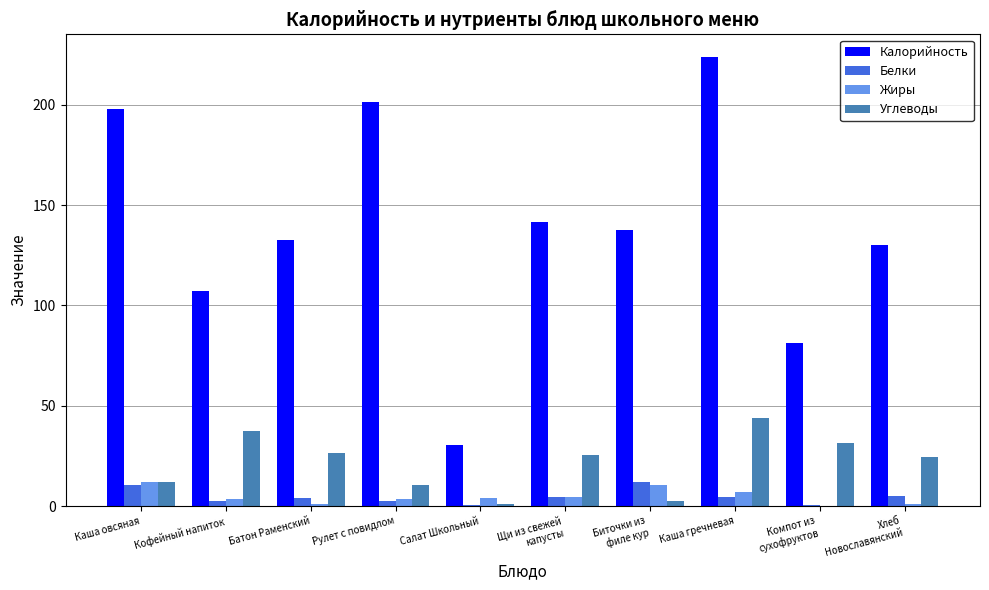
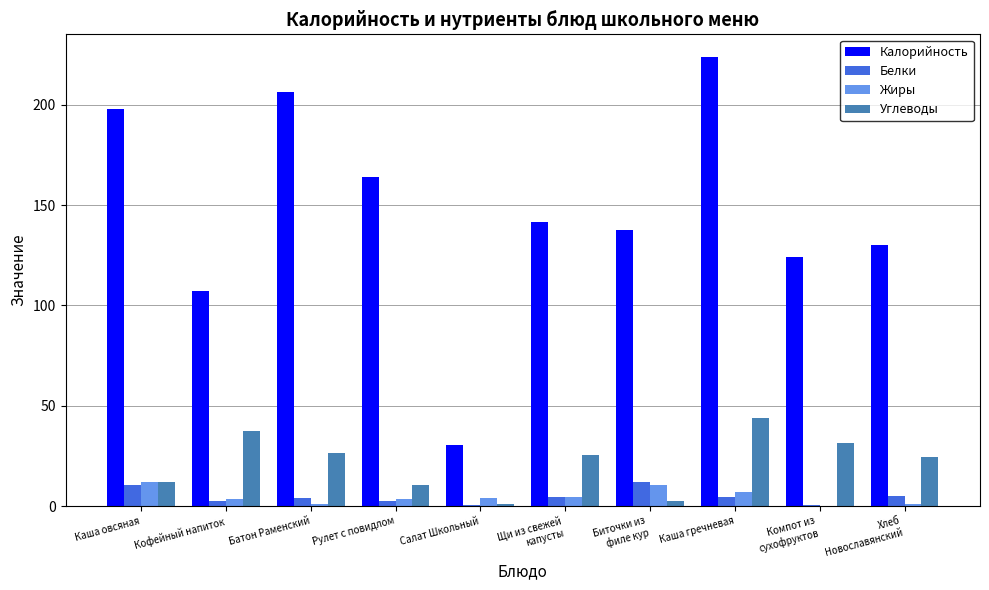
  {
    "Калорийность": {
      "Каша овсяная": 198,
      "Кофейный напиток": 107,
-     "Батон Раменский": 133,
-     "Рулет с повидлом": 201,
+     "Батон Раменский": 206,
+     "Рулет с повидлом": 164,
      "Салат Школьный": 30,
      "Щи из свежей капусты": 142,
      "Биточки из филе кур": 138,
      "Каша гречневая": 224,
-     "Компот из сухофруктов": 81,
+     "Компот из сухофруктов": 124,
      "Хлеб Новославянский": 130
    }
  }
